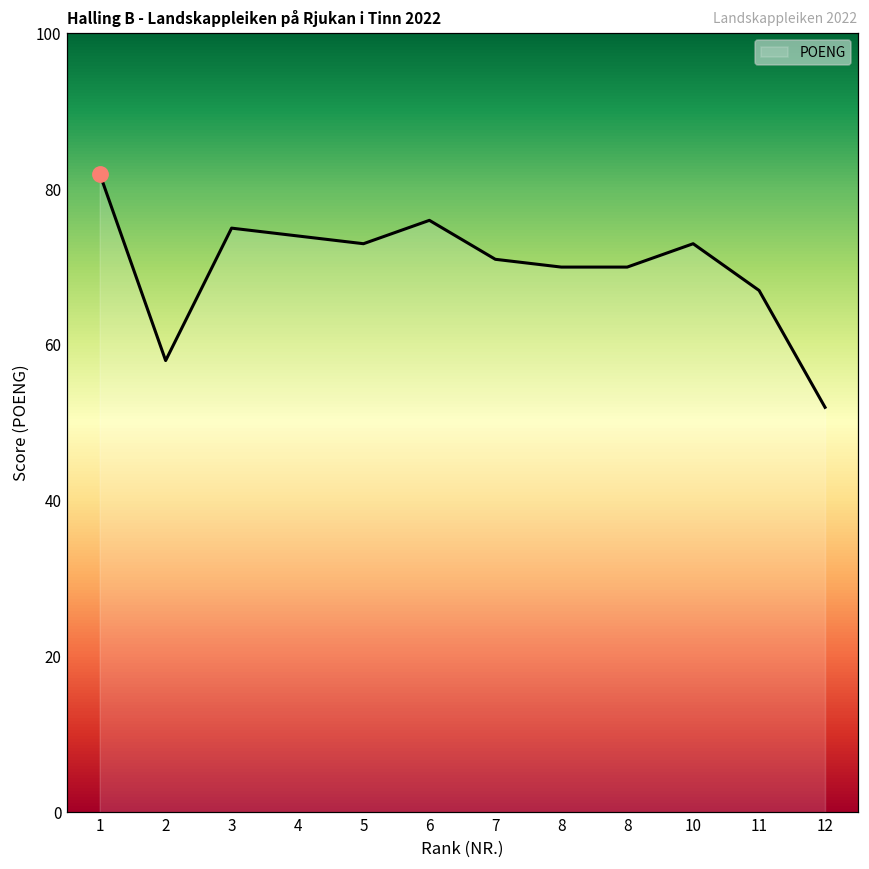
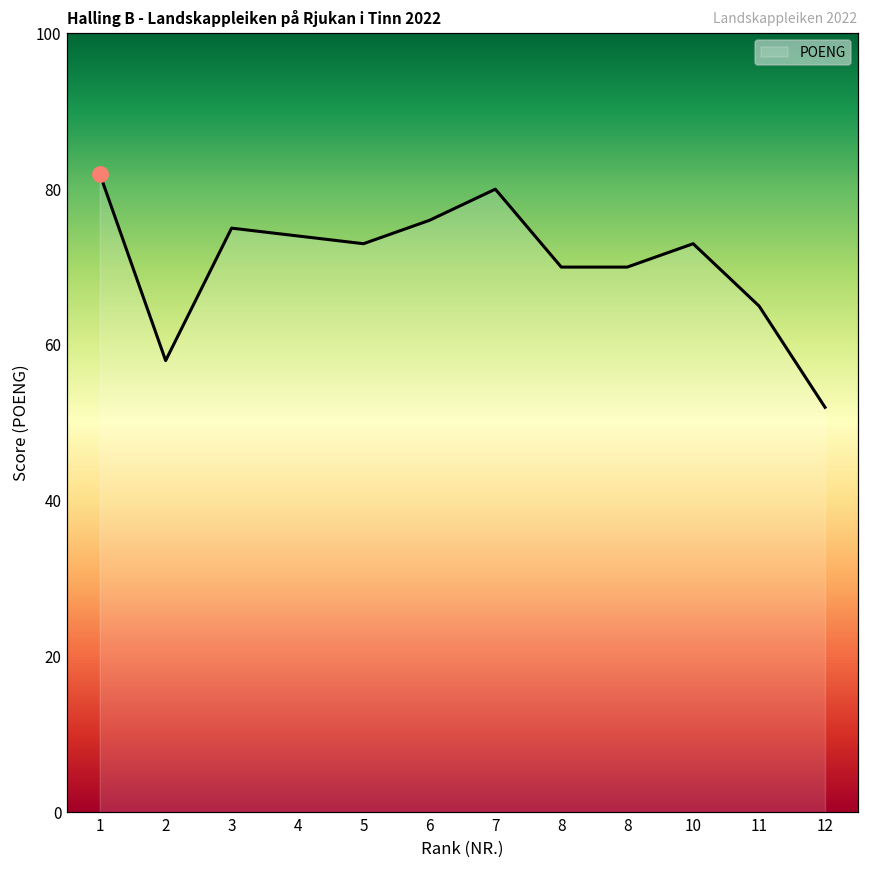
  {
    "POENG": {
      "2": 58,
      "3": 75,
      "4": 74,
      "5": 73,
      "6": 76,
-     "7": 71,
+     "7": 80,
      "10": 73,
-     "11": 67,
+     "11": 65,
      "12": 52
    }
  }
